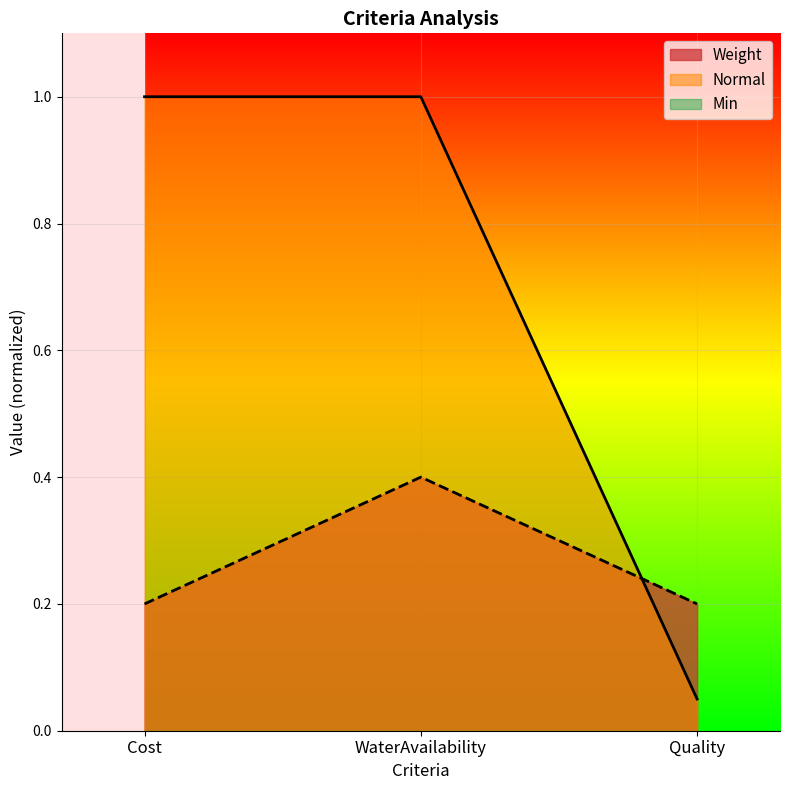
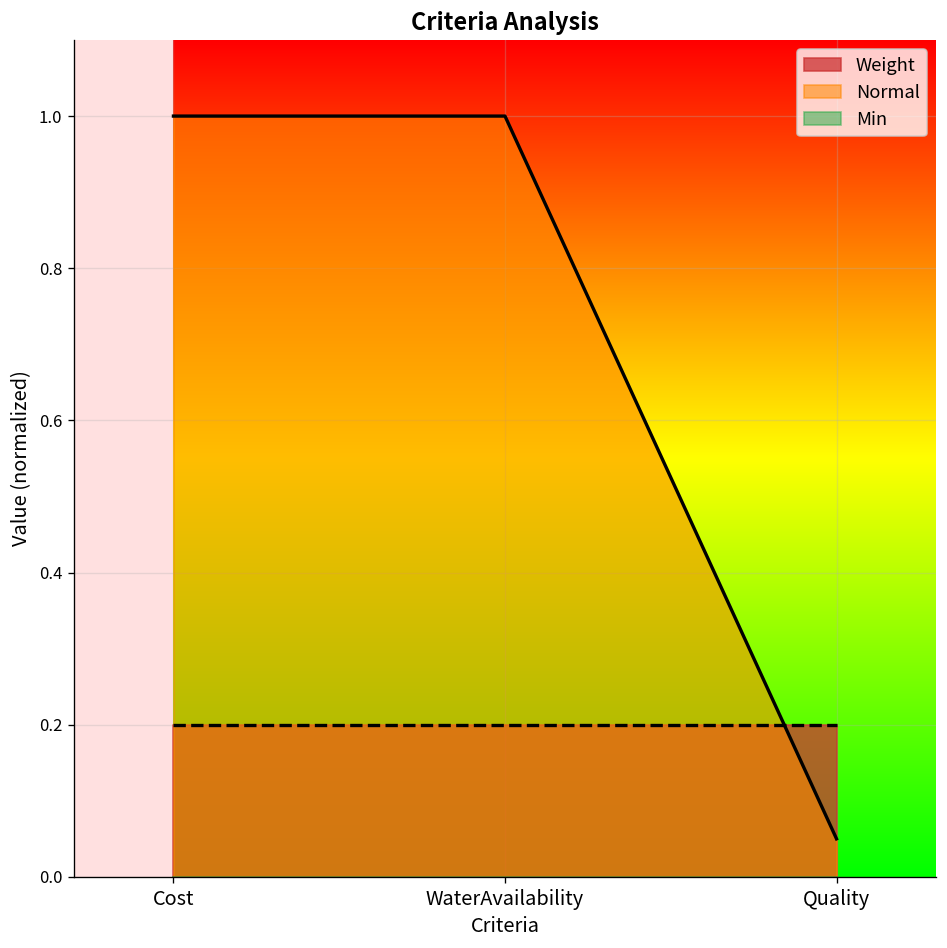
  {
    "Weight": {
      "Cost": 0.2,
-     "WaterAvailability": 0.4,
+     "WaterAvailability": 0.2,
      "Quality": 0.2
    },
    "Normal": {
      "Cost": 1.0,
      "WaterAvailability": 1.0,
      "Quality": 0.05
    },
    "Min": {
      "Cost": 0.0,
      "WaterAvailability": 0.0,
      "Quality": 0.0
    }
  }
